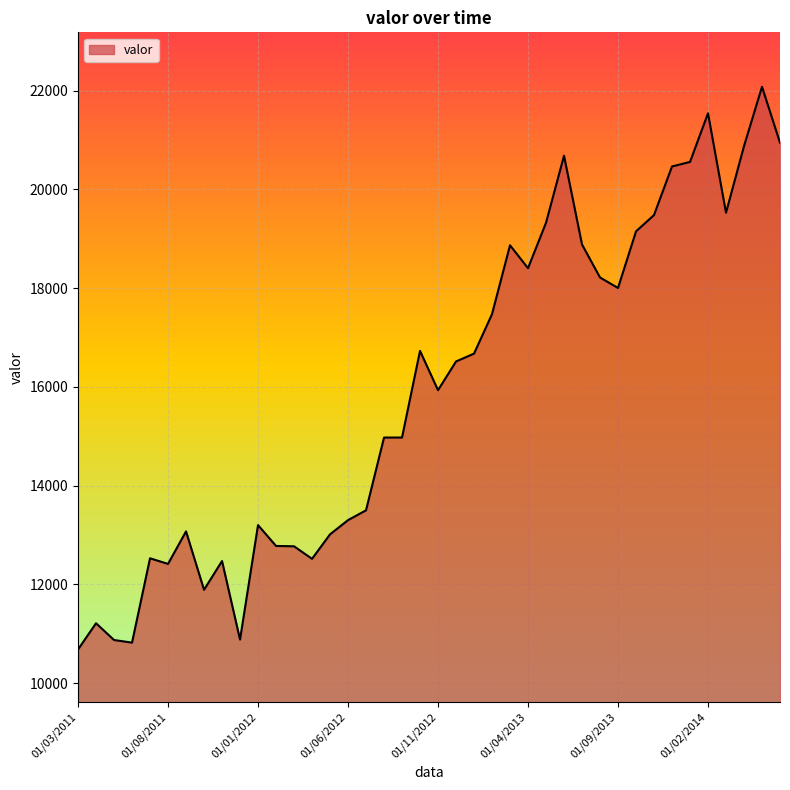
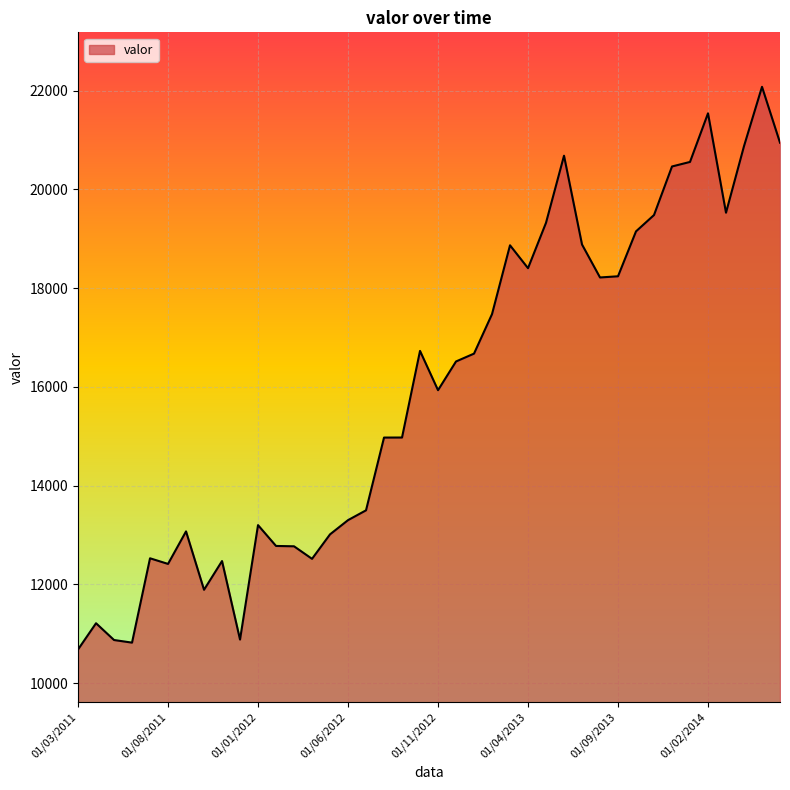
  {
    "01/03/2011": 10700,
    "01/08/2011": 12400,
    "01/01/2012": 13200,
    "01/06/2012": 13300,
    "01/11/2012": 15900,
    "01/04/2013": 18400,
-   "01/09/2013": 18000,
+   "01/09/2013": 18200,
    "01/02/2014": 21500
  }
